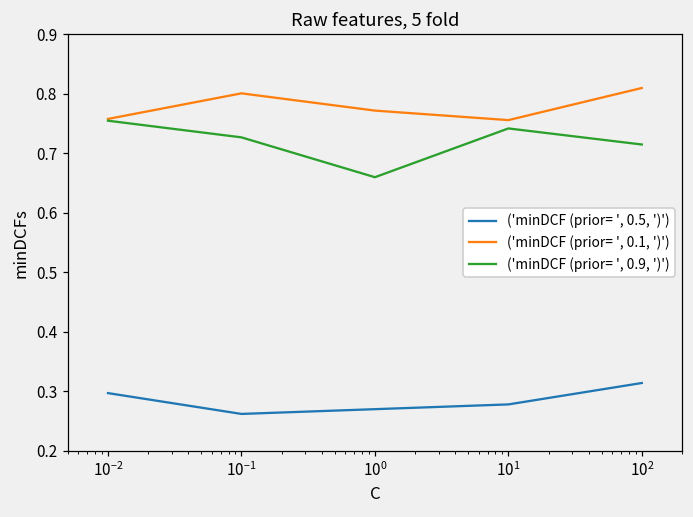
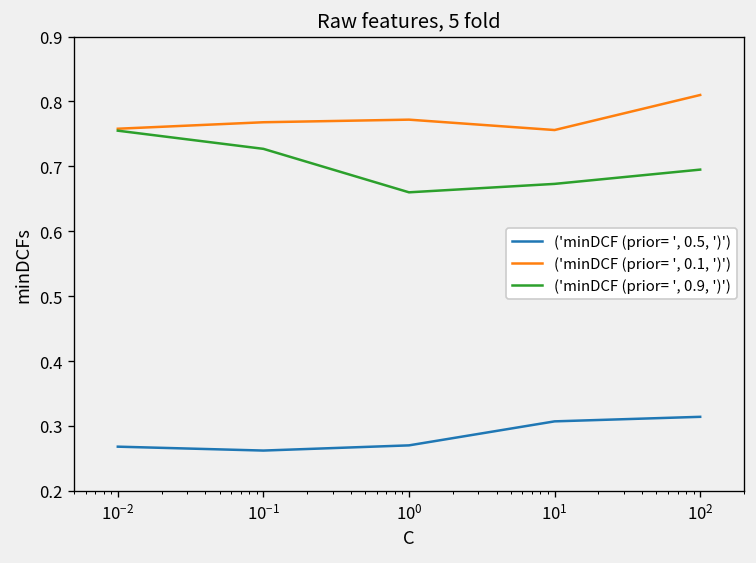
  {
    "('minDCF (prior= ', 0.5, ')')": {
-     "10^-2": 0.30,
+     "10^-2": 0.27,
      "10^-1": 0.26,
      "10^0": 0.27,
-     "10^1": 0.28,
+     "10^1": 0.31,
      "10^2": 0.31
    },
    "('minDCF (prior= ', 0.1, ')')": {
-     "10^-1": 0.80,
+     "10^-1": 0.77,
      "10^0": 0.77,
      "10^1": 0.76,
      "10^2": 0.81
    },
    "('minDCF (prior= ', 0.9, ')')": {
      "10^-1": 0.73,
      "10^0": 0.66,
-     "10^1": 0.74,
-     "10^2": 0.72
+     "10^1": 0.67,
+     "10^2": 0.70
    }
  }
